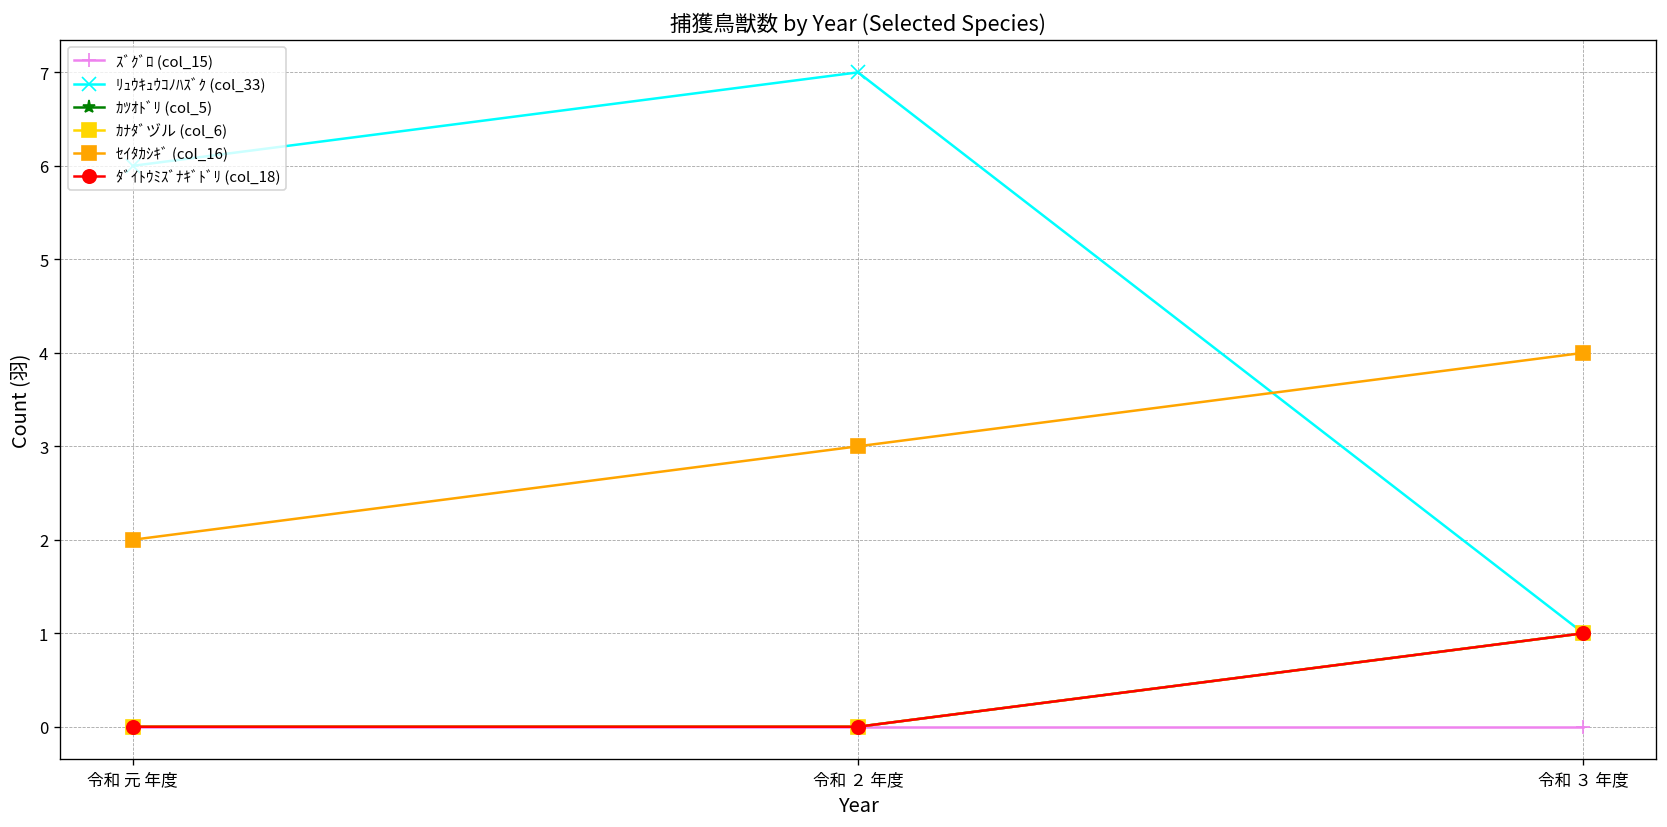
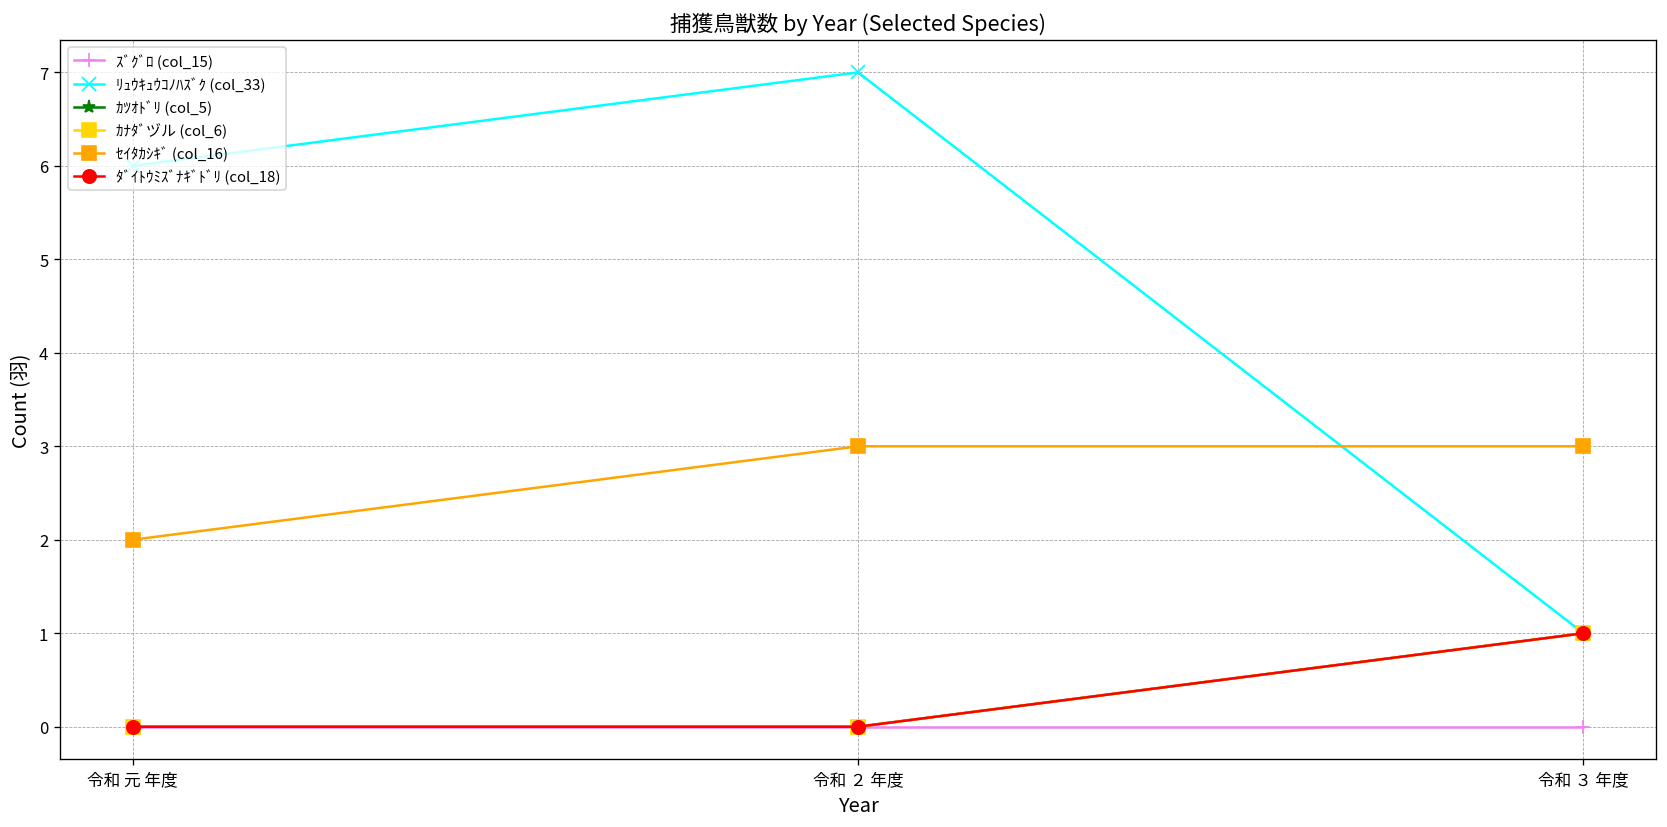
  {
    "ｽﾞｸﾞﾛ (col_15)": {
      "令和 ３ 年度": 0
    },
    "ﾘｭｳｷｭｳｺﾉﾊｽﾞｸ (col_33)": {
      "令和 ２ 年度": 7
    },
    "ｾｲﾀｶｼｷﾞ (col_16)": {
      "令和 元 年度": 2,
      "令和 ２ 年度": 3,
-     "令和 ３ 年度": 4
+     "令和 ３ 年度": 3
    }
  }
